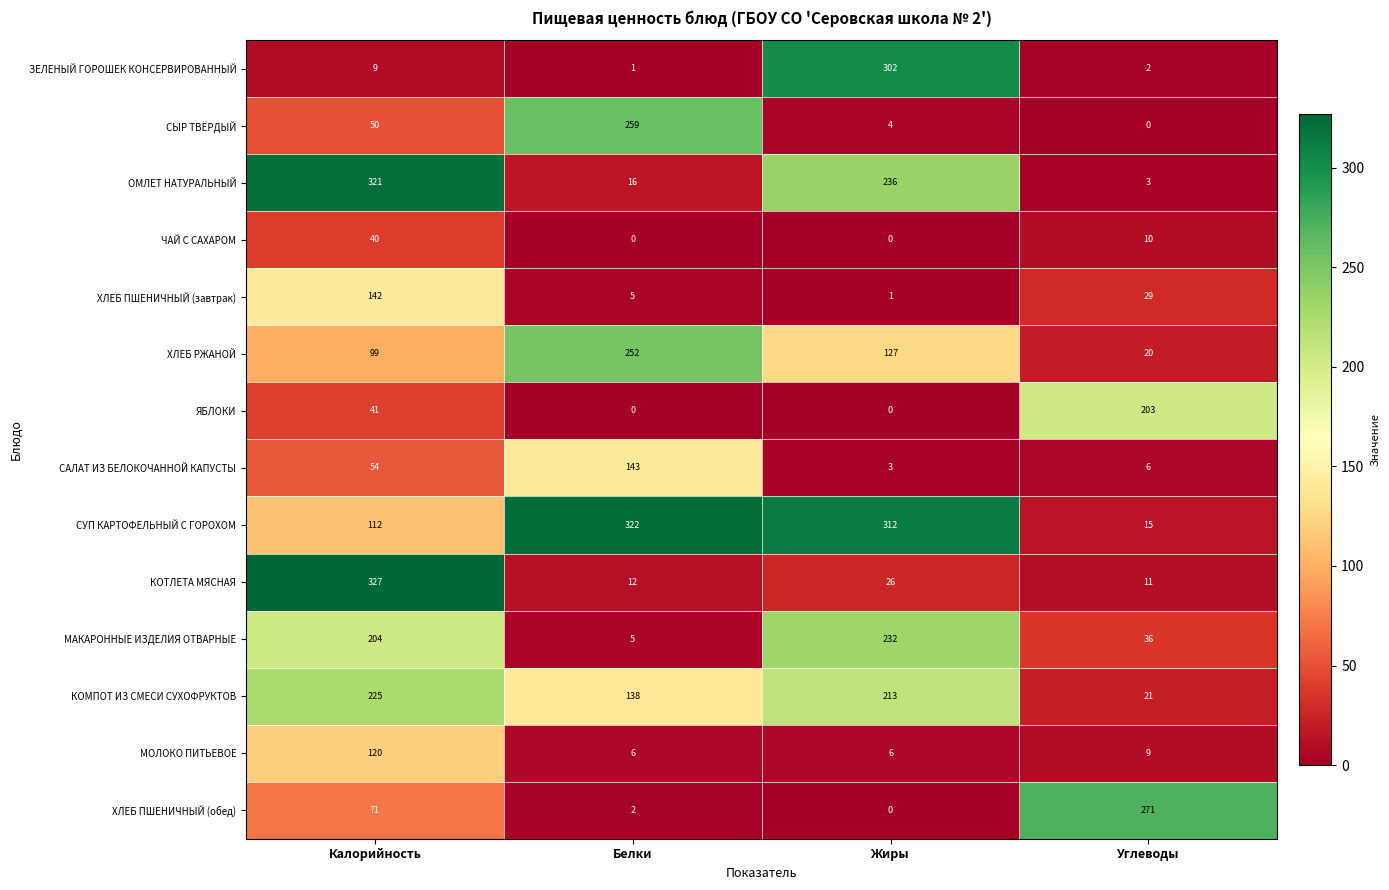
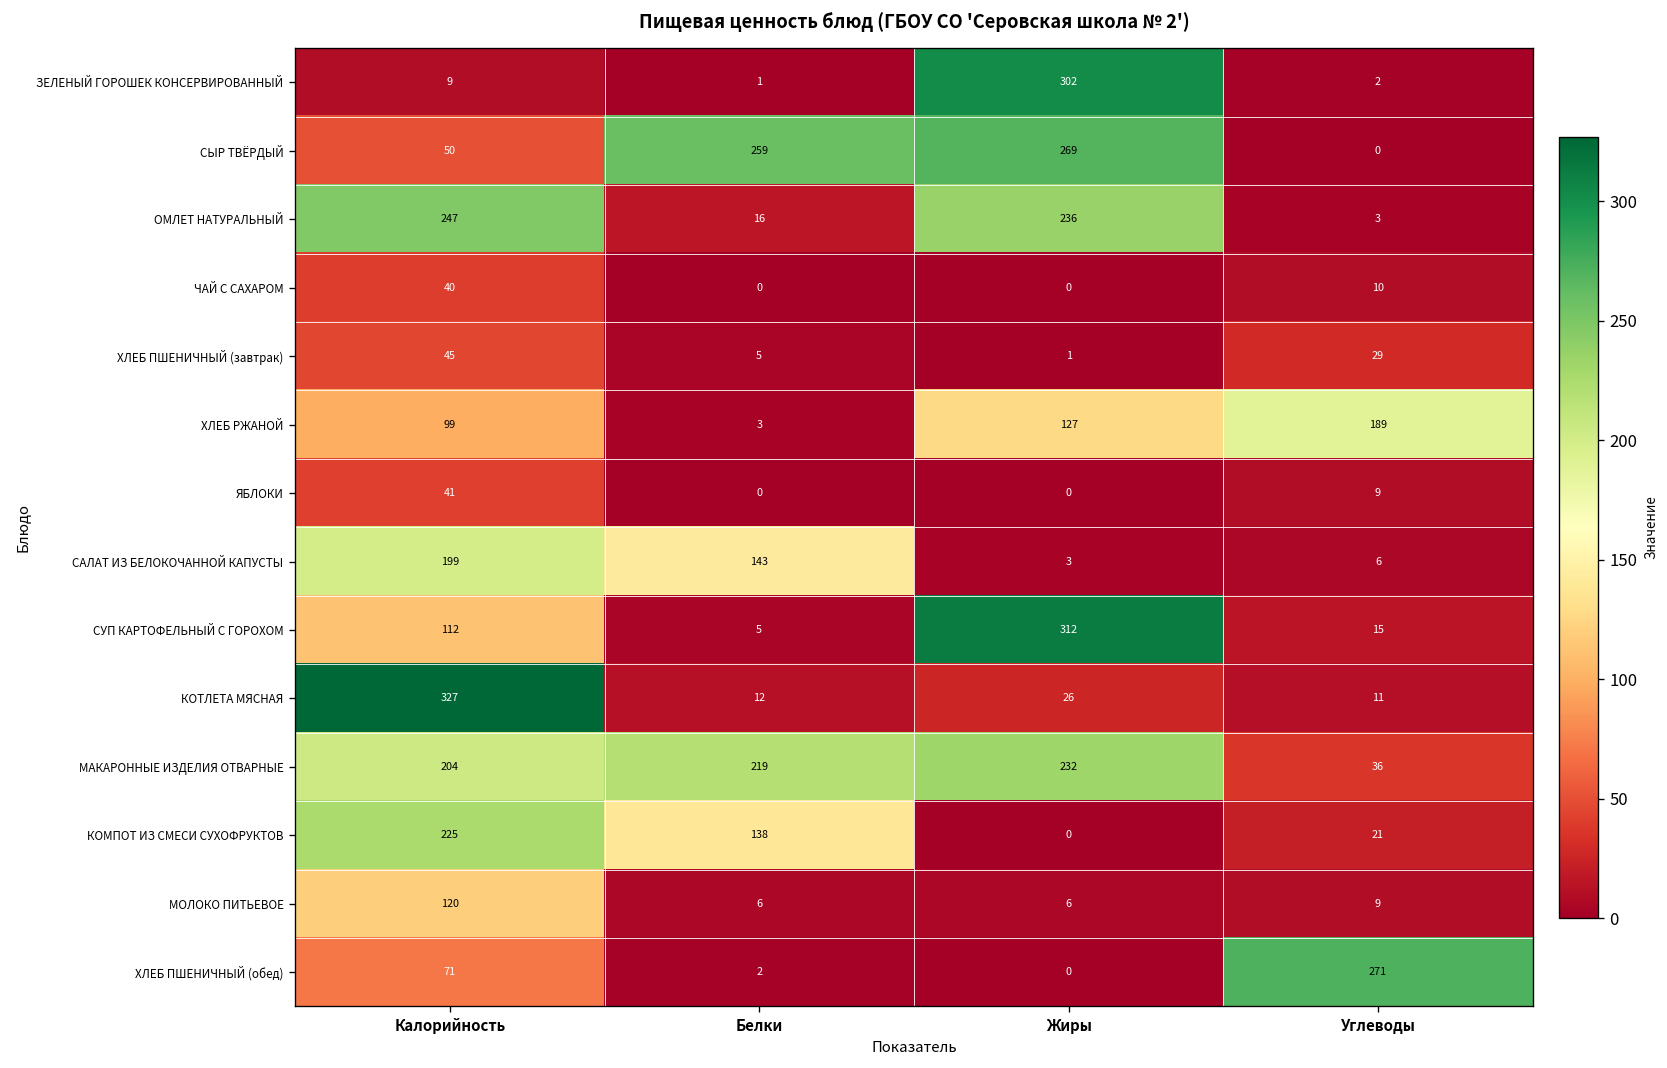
  {
    "ЗЕЛЕНЫЙ ГОРОШЕК КОНСЕРВИРОВАННЫЙ": {
      "Калорийность": 9,
      "Белки": 1,
      "Жиры": 302,
      "Углеводы": 2
    },
    "СЫР ТВЁРДЫЙ": {
      "Калорийность": 50,
      "Белки": 259,
-     "Жиры": 4,
+     "Жиры": 269,
      "Углеводы": 0
    },
    "ОМЛЕТ НАТУРАЛЬНЫЙ": {
-     "Калорийность": 321,
+     "Калорийность": 247,
      "Белки": 16,
      "Жиры": 236,
      "Углеводы": 3
    },
    "ЧАЙ С САХАРОМ": {
      "Калорийность": 40,
      "Белки": 0,
      "Жиры": 0,
      "Углеводы": 10
    },
    "ХЛЕБ ПШЕНИЧНЫЙ (завтрак)": {
-     "Калорийность": 142,
+     "Калорийность": 45,
      "Белки": 5,
      "Жиры": 1,
      "Углеводы": 29
    },
    "ХЛЕБ РЖАНОЙ": {
      "Калорийность": 99,
-     "Белки": 252,
+     "Белки": 3,
      "Жиры": 127,
-     "Углеводы": 20
+     "Углеводы": 189
    },
    "ЯБЛОКИ": {
      "Калорийность": 41,
      "Белки": 0,
      "Жиры": 0,
-     "Углеводы": 203
+     "Углеводы": 9
    },
    "САЛАТ ИЗ БЕЛОКОЧАННОЙ КАПУСТЫ": {
-     "Калорийность": 54,
+     "Калорийность": 199,
      "Белки": 143,
      "Жиры": 3,
      "Углеводы": 6
    },
    "СУП КАРТОФЕЛЬНЫЙ С ГОРОХОМ": {
      "Калорийность": 112,
-     "Белки": 322,
+     "Белки": 5,
      "Жиры": 312,
      "Углеводы": 15
    },
    "КОТЛЕТА МЯСНАЯ": {
      "Калорийность": 327,
      "Белки": 12,
      "Жиры": 26,
      "Углеводы": 11
    },
    "МАКАРОННЫЕ ИЗДЕЛИЯ ОТВАРНЫЕ": {
      "Калорийность": 204,
-     "Белки": 5,
+     "Белки": 219,
      "Жиры": 232,
      "Углеводы": 36
    },
    "КОМПОТ ИЗ СМЕСИ СУХОФРУКТОВ": {
      "Калорийность": 225,
      "Белки": 138,
-     "Жиры": 213,
+     "Жиры": 0,
      "Углеводы": 21
    },
    "МОЛОКО ПИТЬЕВОЕ": {
      "Калорийность": 120,
      "Белки": 6,
      "Жиры": 6,
      "Углеводы": 9
    },
    "ХЛЕБ ПШЕНИЧНЫЙ (обед)": {
      "Калорийность": 71,
      "Белки": 2,
      "Жиры": 0,
      "Углеводы": 271
    }
  }
